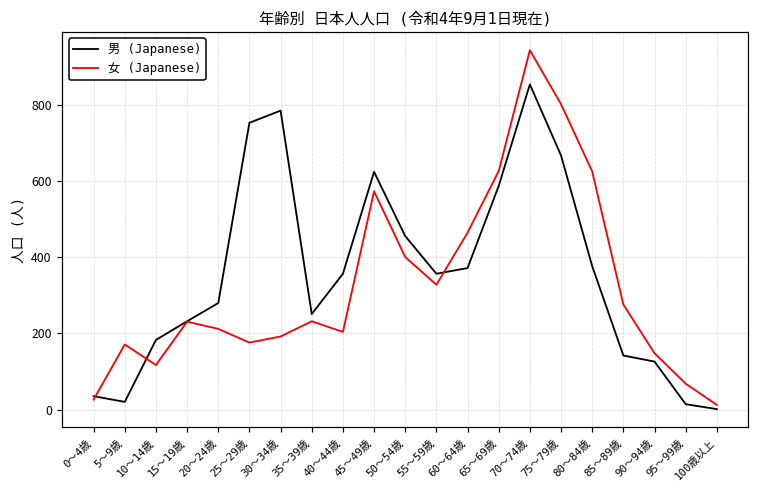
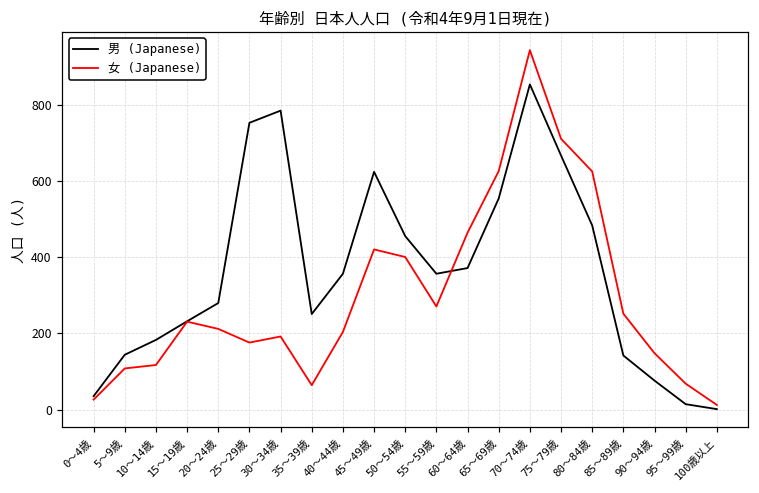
  {
    "男 (Japanese)": {
      "0～4歳": 40,
-     "5～9歳": 20,
+     "5～9歳": 140,
      "10～14歳": 180,
      "20～24歳": 280,
      "25～29歳": 750,
      "30～34歳": 790,
      "35～39歳": 250,
      "40～44歳": 360,
      "45～49歳": 630,
      "50～54歳": 460,
      "55～59歳": 360,
      "60～64歳": 370,
-     "65～69歳": 590,
+     "65～69歳": 560,
      "70～74歳": 860,
      "75～79歳": 670,
-     "80～84歳": 380,
+     "80～84歳": 480,
      "85～89歳": 140,
-     "90～94歳": 130,
+     "90～94歳": 80,
      "95～99歳": 10,
      "100歳以上": 0
    },
    "女 (Japanese)": {
      "0～4歳": 30,
-     "5～9歳": 170,
+     "5～9歳": 110,
      "10～14歳": 120,
      "20～24歳": 210,
      "25～29歳": 180,
      "30～34歳": 190,
-     "35～39歳": 230,
+     "35～39歳": 60,
      "40～44歳": 200,
-     "45～49歳": 570,
+     "45～49歳": 420,
      "50～54歳": 400,
-     "55～59歳": 330,
+     "55～59歳": 270,
      "60～64歳": 470,
      "65～69歳": 630,
      "70～74歳": 950,
-     "75～79歳": 800,
+     "75～79歳": 710,
      "80～84歳": 630,
-     "85～89歳": 280,
+     "85～89歳": 250,
      "90～94歳": 150,
      "95～99歳": 70,
      "100歳以上": 10
    }
  }
